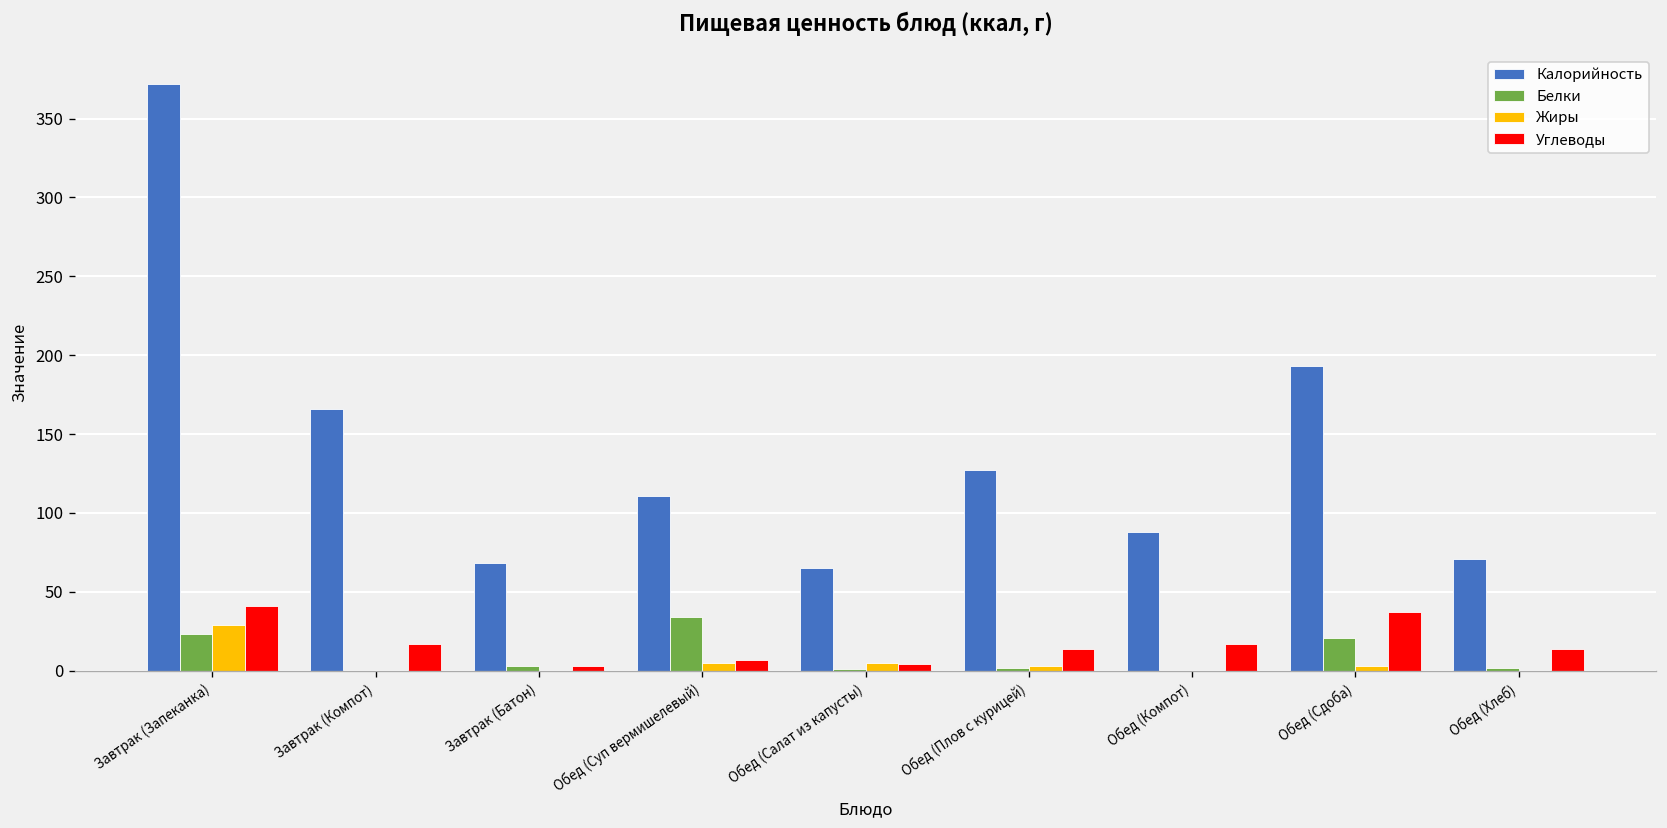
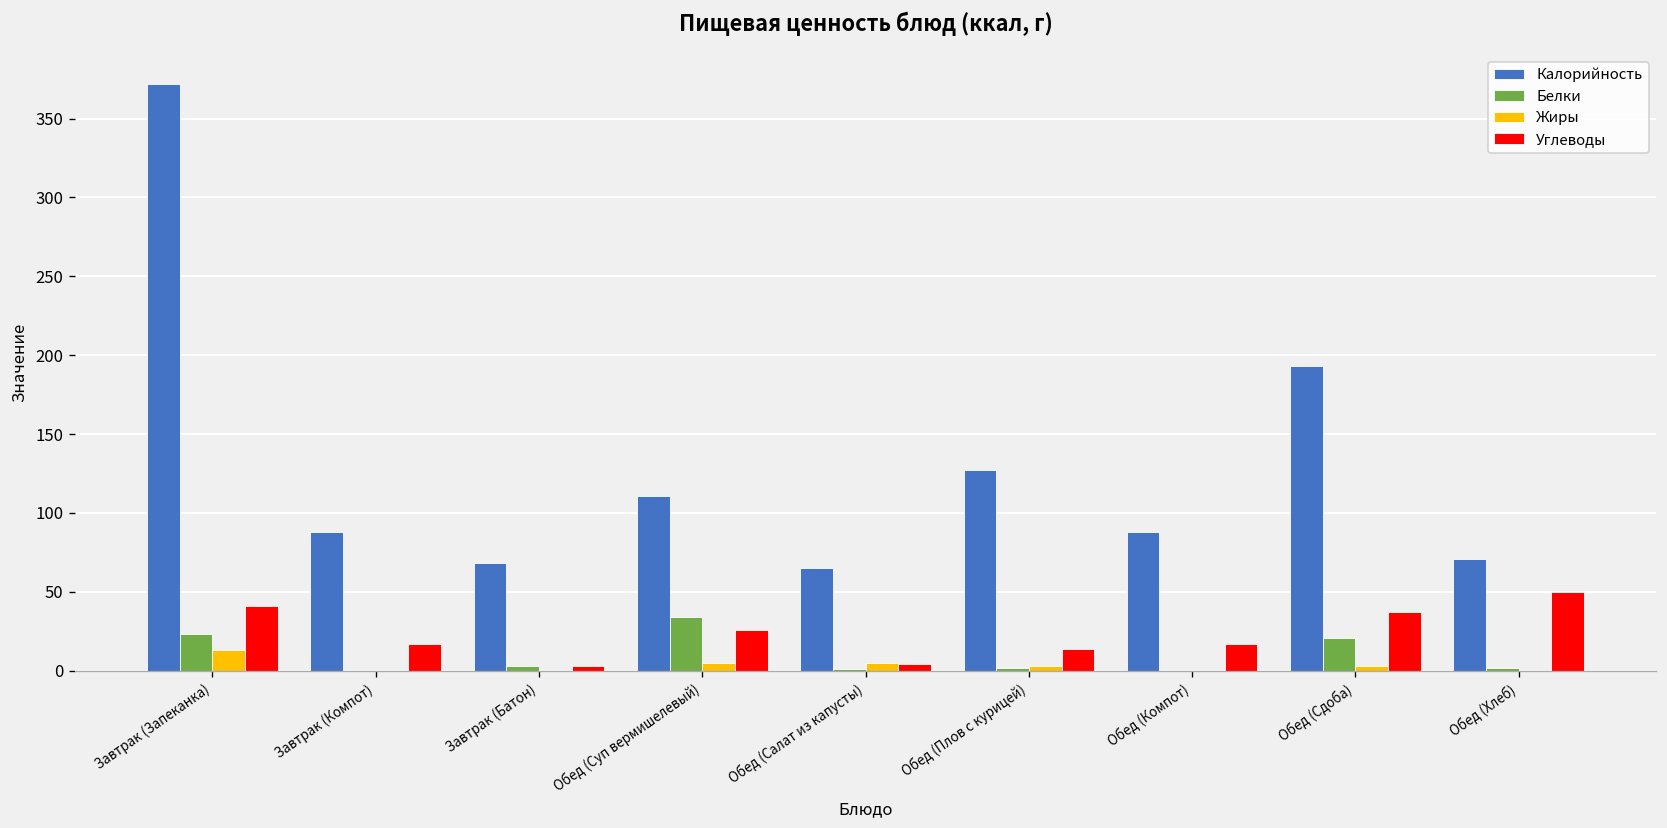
  {
    "Калорийность": {
      "Завтрак (Запеканка)": 372,
-     "Завтрак (Компот)": 166,
+     "Завтрак (Компот)": 88,
      "Завтрак (Батон)": 68,
      "Обед (Суп вермишелевый)": 111,
      "Обед (Салат из капусты)": 65,
      "Обед (Плов с курицей)": 127,
      "Обед (Компот)": 88,
      "Обед (Сдоба)": 193,
      "Обед (Хлеб)": 71
    },
    "Белки": {
      "Завтрак (Запеканка)": 23,
      "Завтрак (Компот)": 0,
      "Завтрак (Батон)": 3,
      "Обед (Суп вермишелевый)": 34,
      "Обед (Плов с курицей)": 2,
      "Обед (Компот)": 0,
      "Обед (Сдоба)": 21,
      "Обед (Хлеб)": 2
    },
    "Жиры": {
-     "Завтрак (Запеканка)": 29,
+     "Завтрак (Запеканка)": 13,
      "Завтрак (Компот)": 0,
      "Завтрак (Батон)": 0,
      "Обед (Суп вермишелевый)": 5,
      "Обед (Салат из капусты)": 5,
      "Обед (Плов с курицей)": 3,
      "Обед (Компот)": 0,
      "Обед (Сдоба)": 3,
      "Обед (Хлеб)": 0
    },
    "Углеводы": {
      "Завтрак (Запеканка)": 41,
      "Завтрак (Компот)": 17,
      "Завтрак (Батон)": 3,
-     "Обед (Суп вермишелевый)": 7,
+     "Обед (Суп вермишелевый)": 26,
      "Обед (Салат из капусты)": 4,
      "Обед (Плов с курицей)": 14,
      "Обед (Компот)": 17,
      "Обед (Сдоба)": 37,
-     "Обед (Хлеб)": 14
+     "Обед (Хлеб)": 50
    }
  }
